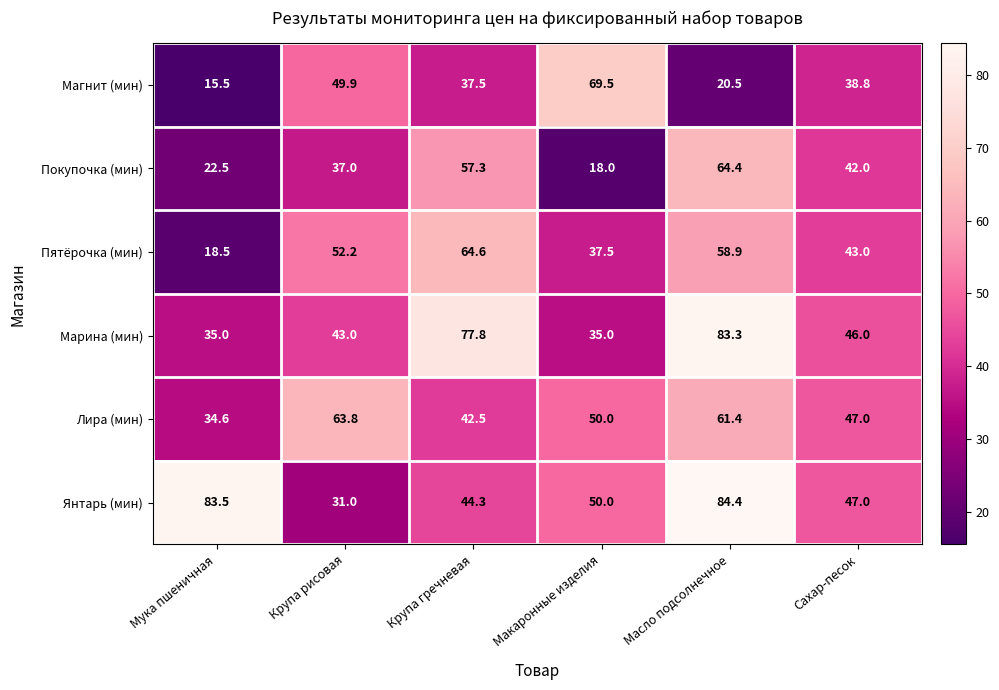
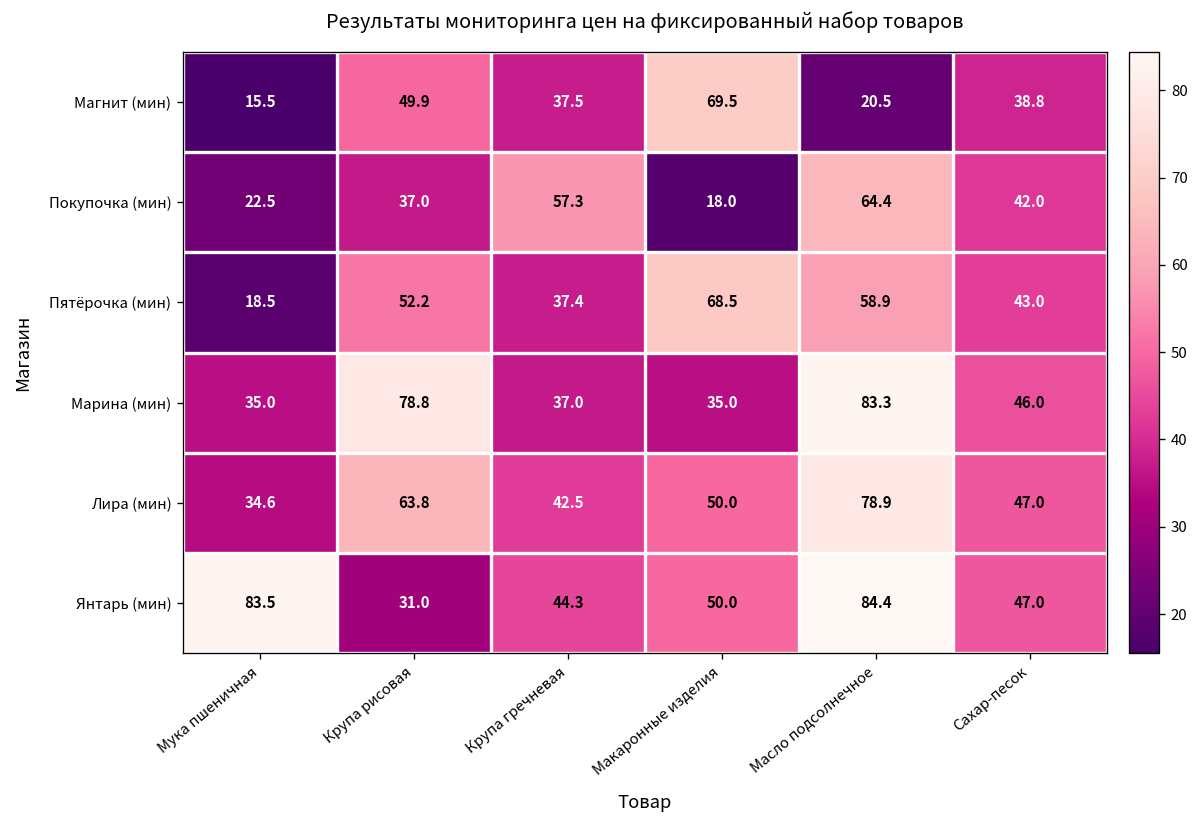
  {
    "Магнит (мин)": {
      "Мука пшеничная": 15.5,
      "Крупа рисовая": 49.9,
      "Крупа гречневая": 37.5,
      "Макаронные изделия": 69.5,
      "Масло подсолнечное": 20.5,
      "Сахар-песок": 38.8
    },
    "Покупочка (мин)": {
      "Мука пшеничная": 22.5,
      "Крупа рисовая": 37.0,
      "Крупа гречневая": 57.3,
      "Макаронные изделия": 18.0,
      "Масло подсолнечное": 64.4,
      "Сахар-песок": 42.0
    },
    "Пятёрочка (мин)": {
      "Мука пшеничная": 18.5,
      "Крупа рисовая": 52.2,
-     "Крупа гречневая": 64.6,
-     "Макаронные изделия": 37.5,
+     "Крупа гречневая": 37.4,
+     "Макаронные изделия": 68.5,
      "Масло подсолнечное": 58.9,
      "Сахар-песок": 43.0
    },
    "Марина (мин)": {
      "Мука пшеничная": 35.0,
-     "Крупа рисовая": 43.0,
-     "Крупа гречневая": 77.8,
+     "Крупа рисовая": 78.8,
+     "Крупа гречневая": 37.0,
      "Макаронные изделия": 35.0,
      "Масло подсолнечное": 83.3,
      "Сахар-песок": 46.0
    },
    "Лира (мин)": {
      "Мука пшеничная": 34.6,
      "Крупа рисовая": 63.8,
      "Крупа гречневая": 42.5,
      "Макаронные изделия": 50.0,
-     "Масло подсолнечное": 61.4,
+     "Масло подсолнечное": 78.9,
      "Сахар-песок": 47.0
    },
    "Янтарь (мин)": {
      "Мука пшеничная": 83.5,
      "Крупа рисовая": 31.0,
      "Крупа гречневая": 44.3,
      "Макаронные изделия": 50.0,
      "Масло подсолнечное": 84.4,
      "Сахар-песок": 47.0
    }
  }
